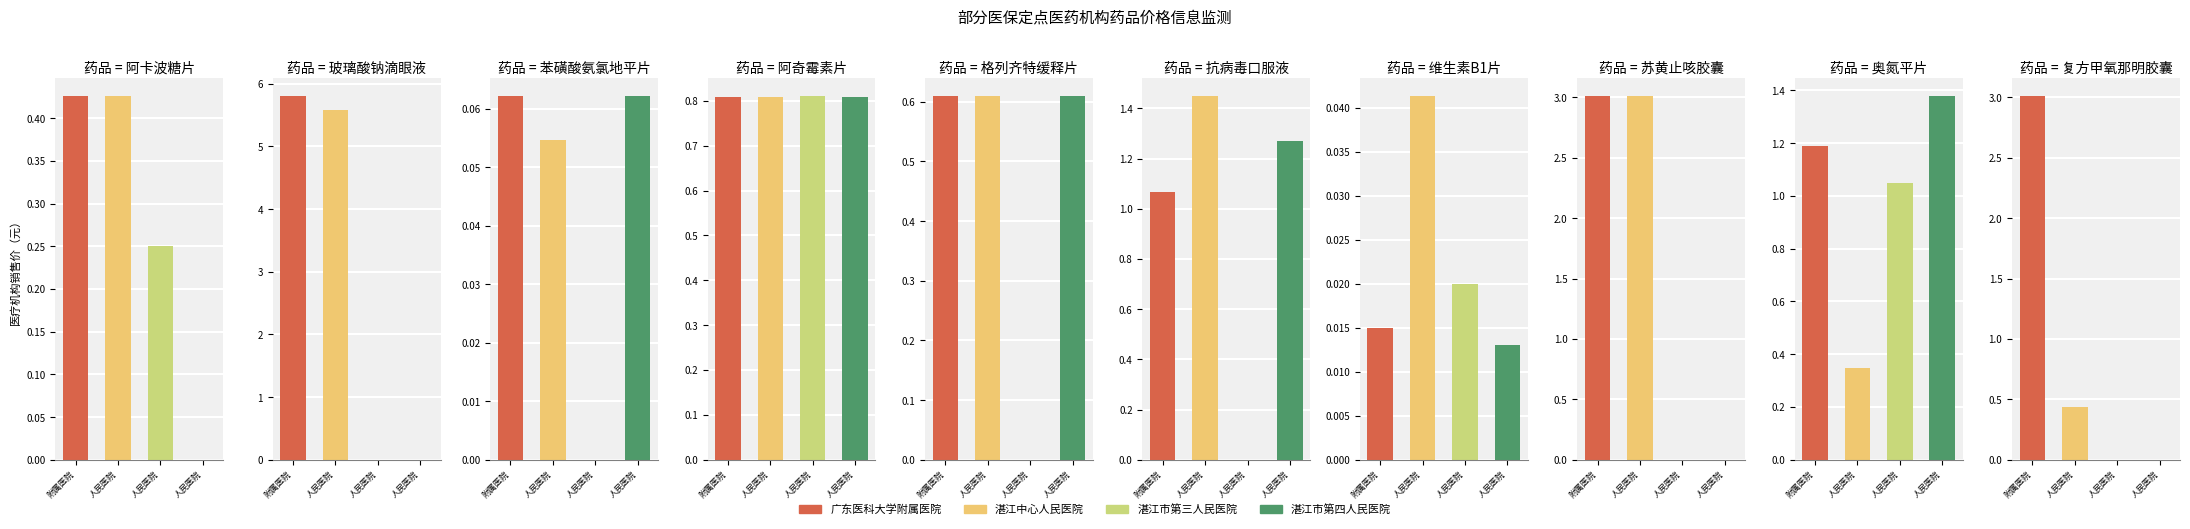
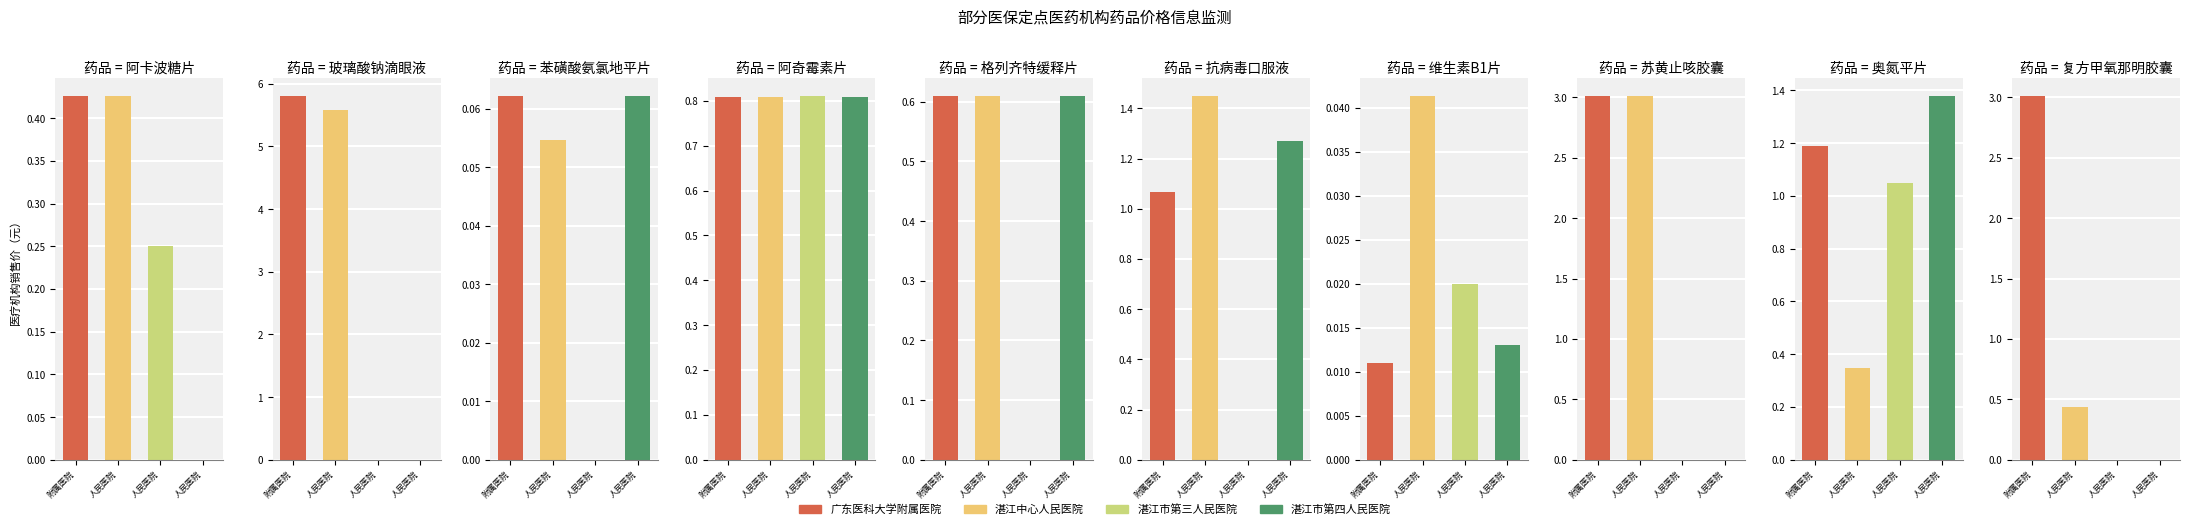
  {
    "药品 = 阿卡波糖片": {
      "附属医院": 0.43
    },
    "药品 = 玻璃酸钠滴眼液": {
      "附属医院": 5.8
    },
    "药品 = 苯磺酸氨氯地平片": {
      "附属医院": 0.062
    },
    "药品 = 阿奇霉素片": {
      "附属医院": 0.81
    },
    "药品 = 格列齐特缓释片": {
      "附属医院": 0.61
    },
    "药品 = 抗病毒口服液": {
      "附属医院": 1.07
    },
    "药品 = 维生素B1片": {
-     "附属医院": 0.015
+     "附属医院": 0.011
    },
    "药品 = 苏黄止咳胶囊": {
      "附属医院": 3.01
    },
    "药品 = 奥氮平片": {
      "附属医院": 1.19
    },
    "药品 = 复方甲氧那明胶囊": {
      "附属医院": 3.01
    }
  }
